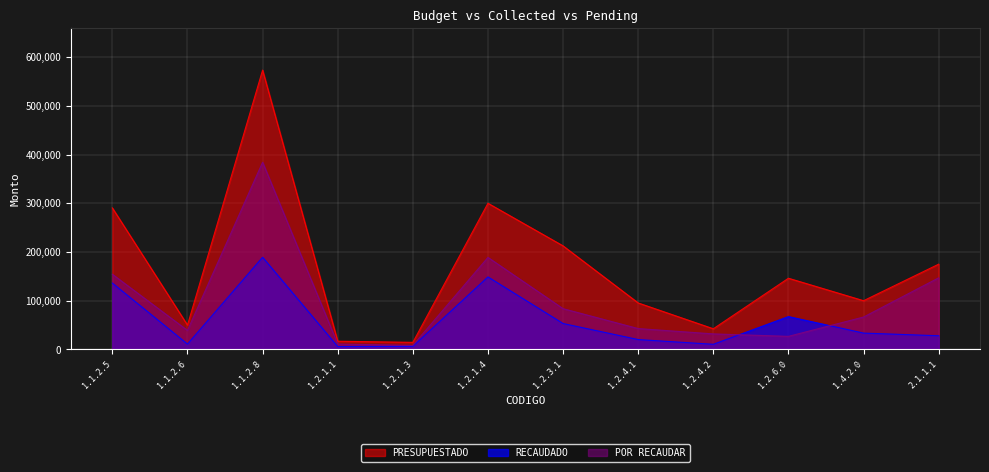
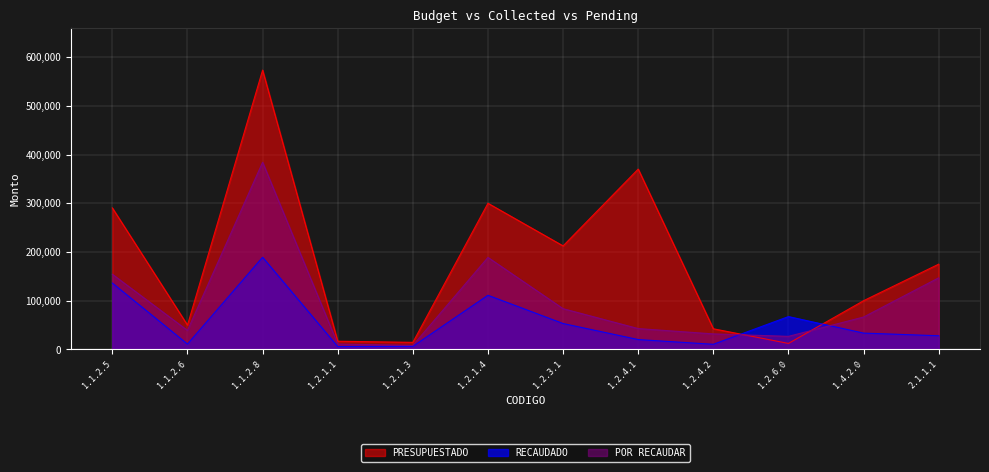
  {
    "PRESUPUESTADO": {
      "1.1.2.5": "290,000",
      "1.1.2.6": "50,000",
      "1.1.2.8": "570,000",
      "1.2.1.1": "20,000",
      "1.2.1.3": "10,000",
      "1.2.1.4": "300,000",
      "1.2.3.1": "210,000",
-     "1.2.4.1": "100,000",
+     "1.2.4.1": "370,000",
      "1.2.4.2": "40,000",
-     "1.2.6.0": "150,000",
+     "1.2.6.0": "10,000",
      "1.4.2.0": "100,000",
      "2.1.1.1": "180,000"
    },
    "RECAUDADO": {
      "1.1.2.5": "140,000",
      "1.1.2.6": "10,000",
      "1.1.2.8": "190,000",
-     "1.2.1.4": "150,000",
+     "1.2.1.4": "110,000",
      "1.2.3.1": "50,000",
      "1.2.4.1": "20,000",
      "1.2.4.2": "10,000",
      "1.2.6.0": "70,000",
      "1.4.2.0": "30,000",
      "2.1.1.1": "30,000"
    },
    "POR RECAUDAR": {
      "1.1.2.5": "150,000",
      "1.1.2.6": "40,000",
      "1.1.2.8": "380,000",
      "1.2.1.4": "190,000",
      "1.2.3.1": "80,000",
      "1.2.4.1": "40,000",
      "1.2.4.2": "30,000",
      "1.2.6.0": "30,000",
      "1.4.2.0": "70,000",
      "2.1.1.1": "150,000"
    }
  }
